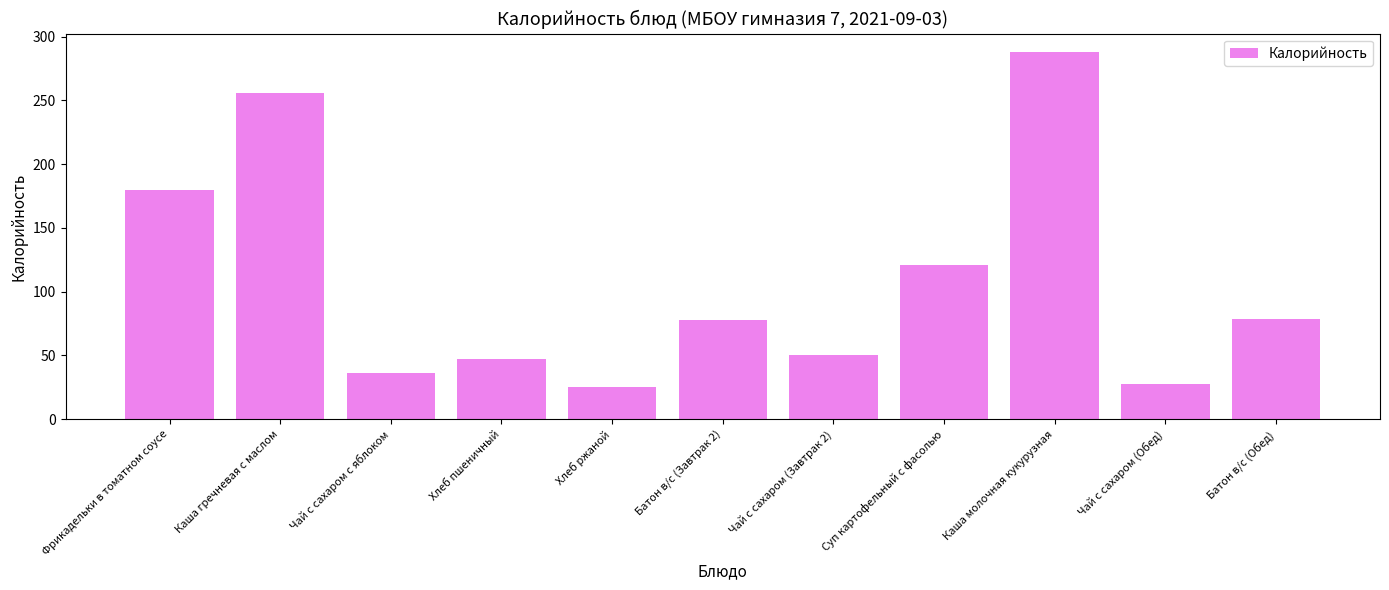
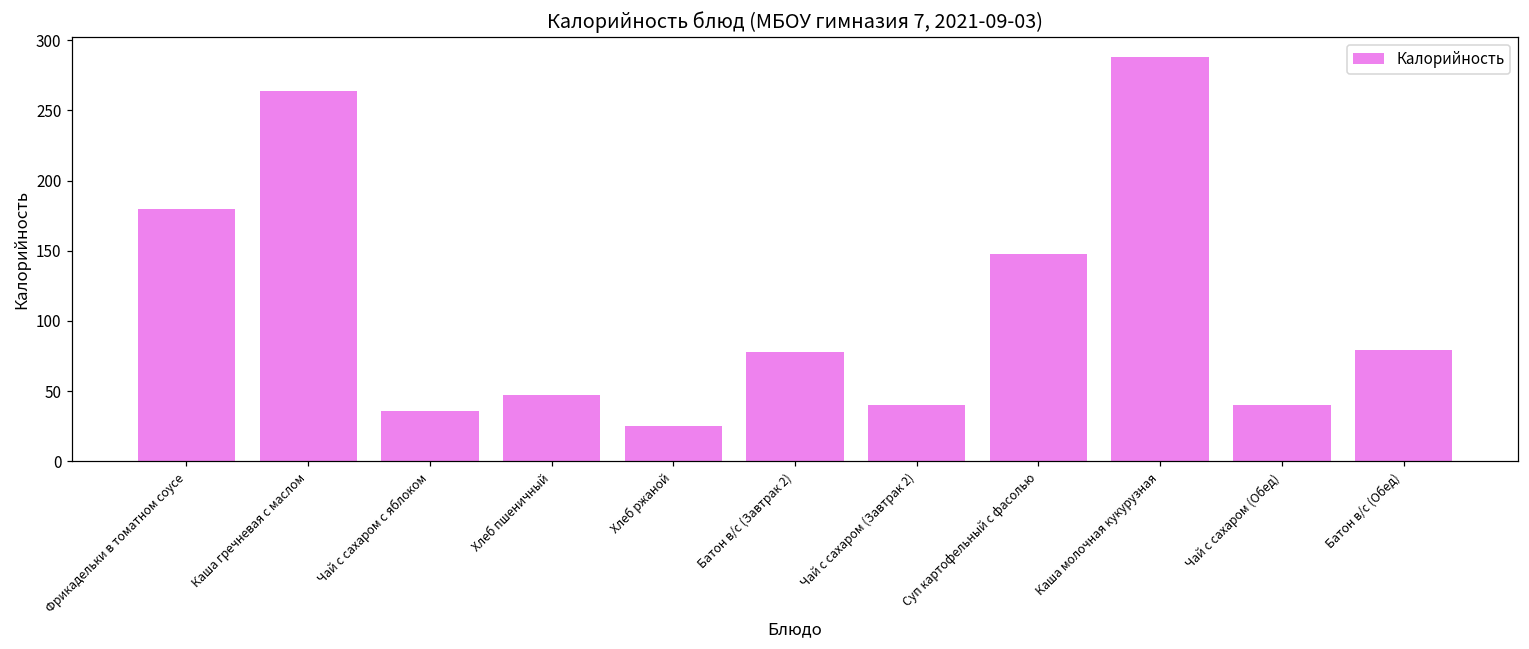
  {
    "Фрикадельки в томатном соусе": 180,
-   "Каша гречневая с маслом": 256,
+   "Каша гречневая с маслом": 264,
    "Чай с сахаром с яблоком": 36,
    "Хлеб пшеничный": 47,
    "Хлеб ржаной": 25,
    "Батон в/с (Завтрак 2)": 78,
-   "Чай с сахаром (Завтрак 2)": 50,
-   "Суп картофельный с фасолью": 121,
+   "Чай с сахаром (Завтрак 2)": 40,
+   "Суп картофельный с фасолью": 148,
    "Каша молочная кукурузная": 288,
-   "Чай с сахаром (Обед)": 28,
+   "Чай с сахаром (Обед)": 40,
    "Батон в/с (Обед)": 79
  }
